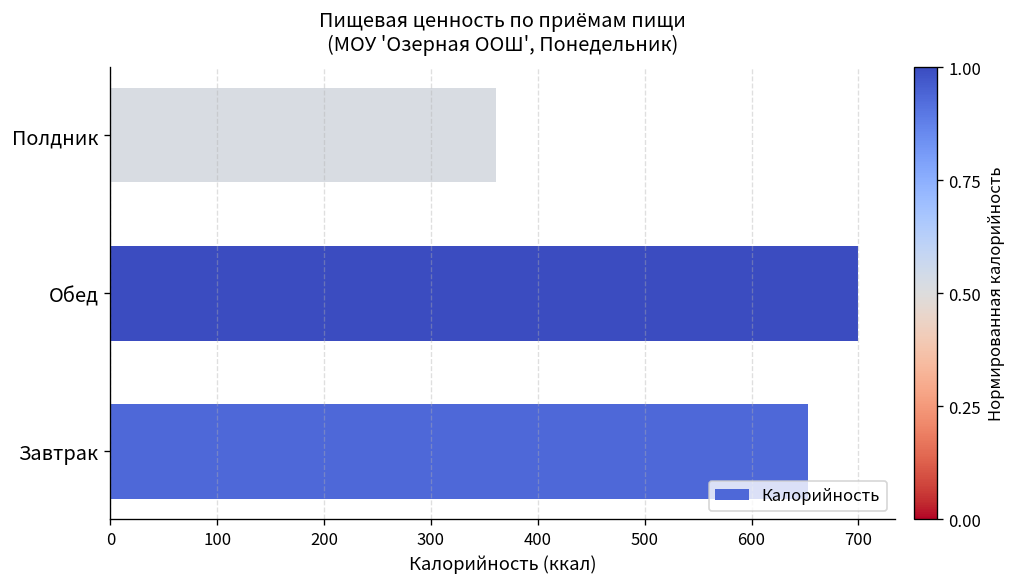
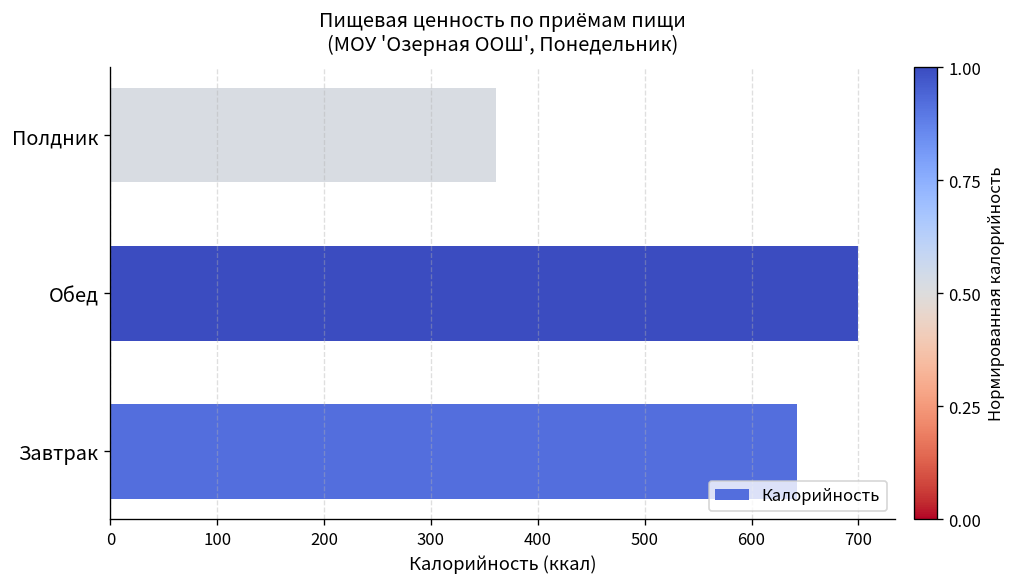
  {
    "Полдник": 360,
    "Обед": 700,
-   "Завтрак": 650
+   "Завтрак": 640
  }
